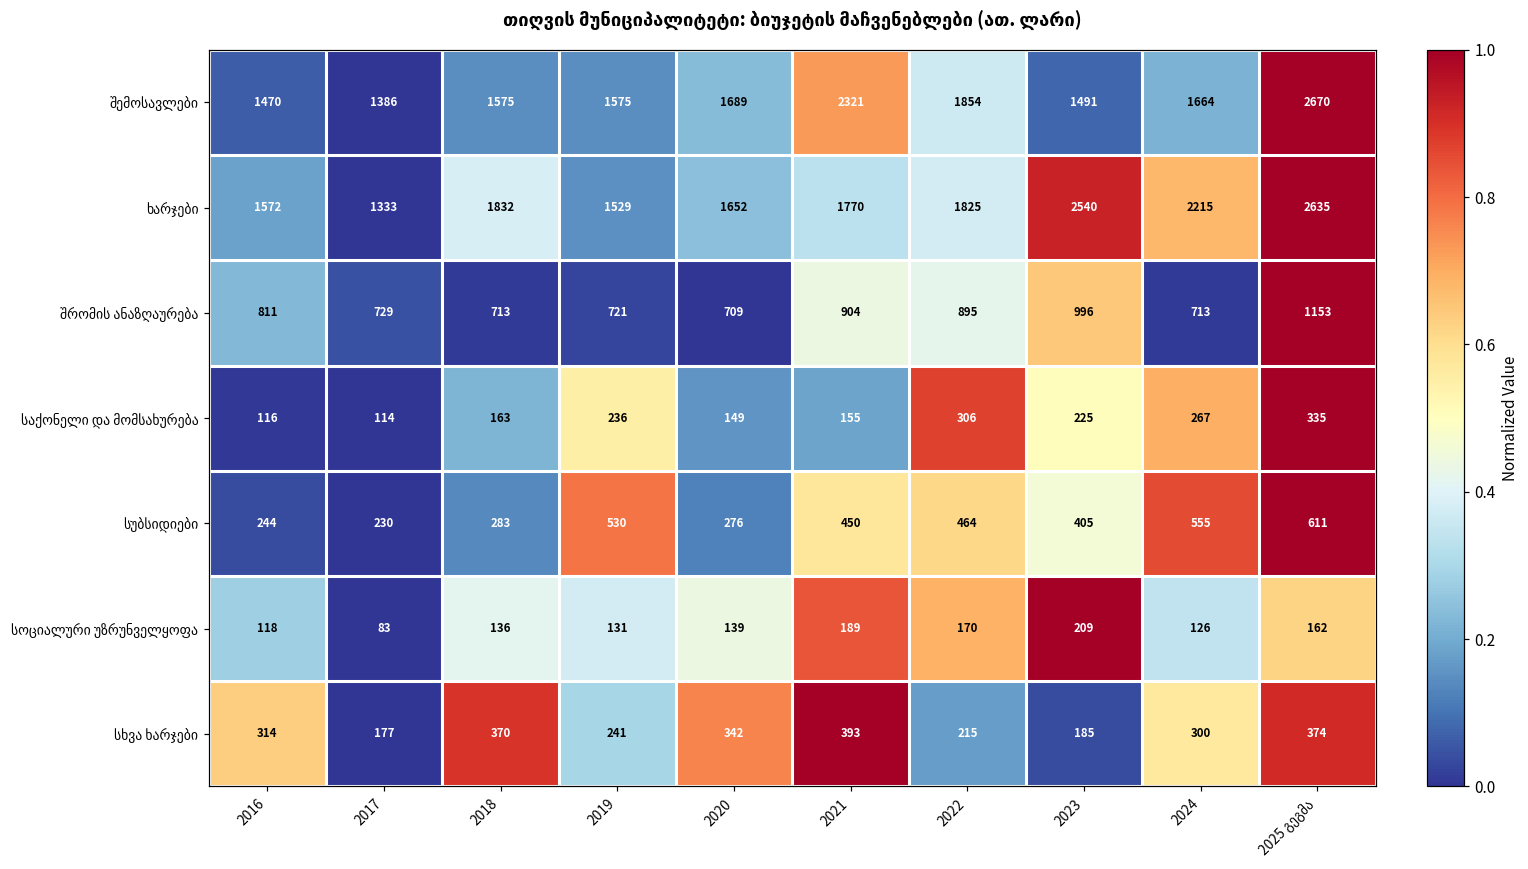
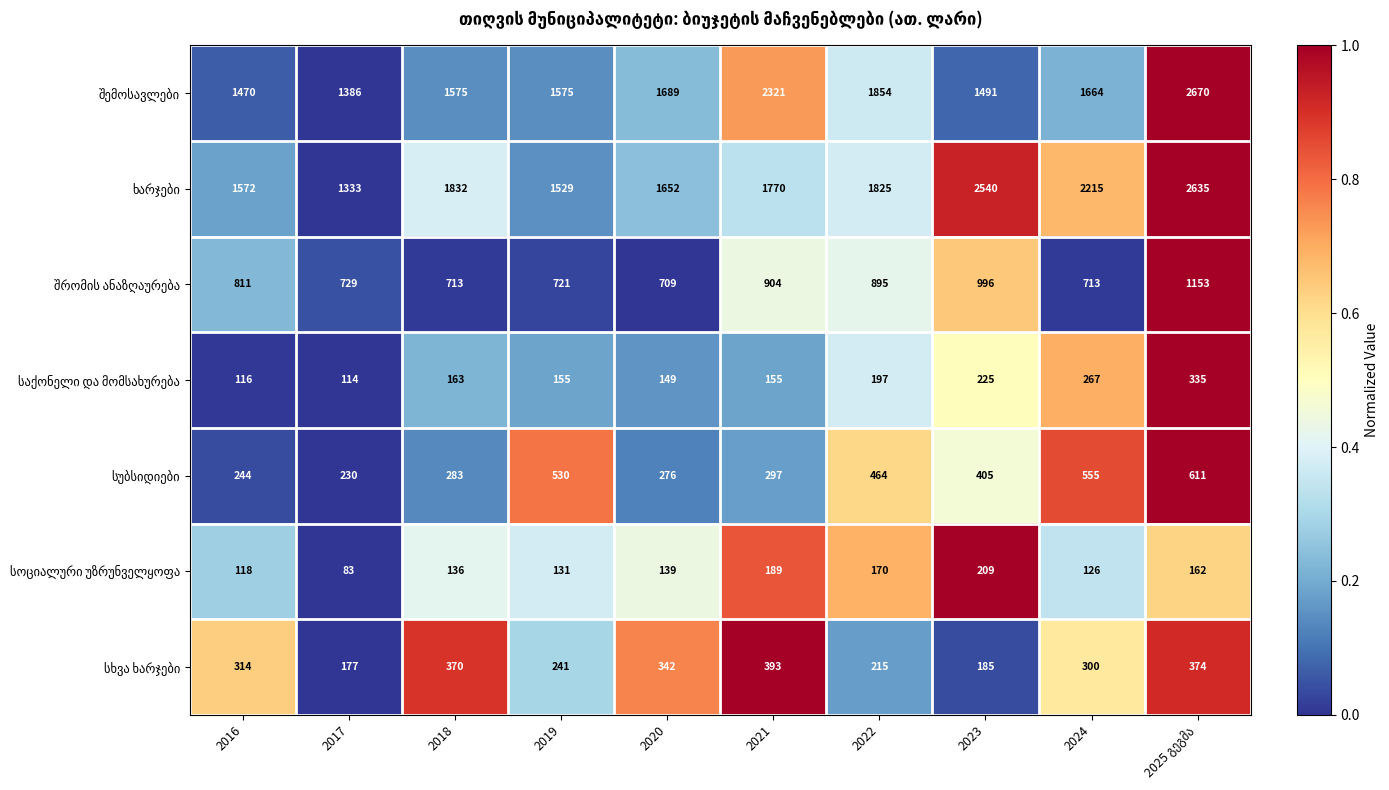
  {
    "შემოსავლები": {
      "2016": 1470,
      "2017": 1386,
      "2018": 1575,
      "2019": 1575,
      "2020": 1689,
      "2021": 2321,
      "2022": 1854,
      "2023": 1491,
      "2024": 1664,
      "2025 გეგმა": 2670
    },
    "ხარჯები": {
      "2016": 1572,
      "2017": 1333,
      "2018": 1832,
      "2019": 1529,
      "2020": 1652,
      "2021": 1770,
      "2022": 1825,
      "2023": 2540,
      "2024": 2215,
      "2025 გეგმა": 2635
    },
    "შრომის ანაზღაურება": {
      "2016": 811,
      "2017": 729,
      "2018": 713,
      "2019": 721,
      "2020": 709,
      "2021": 904,
      "2022": 895,
      "2023": 996,
      "2024": 713,
      "2025 გეგმა": 1153
    },
    "საქონელი და მომსახურება": {
      "2016": 116,
      "2017": 114,
      "2018": 163,
-     "2019": 236,
+     "2019": 155,
      "2020": 149,
      "2021": 155,
-     "2022": 306,
+     "2022": 197,
      "2023": 225,
      "2024": 267,
      "2025 გეგმა": 335
    },
    "სუბსიდიები": {
      "2016": 244,
      "2017": 230,
      "2018": 283,
      "2019": 530,
      "2020": 276,
-     "2021": 450,
+     "2021": 297,
      "2022": 464,
      "2023": 405,
      "2024": 555,
      "2025 გეგმა": 611
    },
    "სოციალური უზრუნველყოფა": {
      "2016": 118,
      "2017": 83,
      "2018": 136,
      "2019": 131,
      "2020": 139,
      "2021": 189,
      "2022": 170,
      "2023": 209,
      "2024": 126,
      "2025 გეგმა": 162
    },
    "სხვა ხარჯები": {
      "2016": 314,
      "2017": 177,
      "2018": 370,
      "2019": 241,
      "2020": 342,
      "2021": 393,
      "2022": 215,
      "2023": 185,
      "2024": 300,
      "2025 გეგმა": 374
    }
  }
